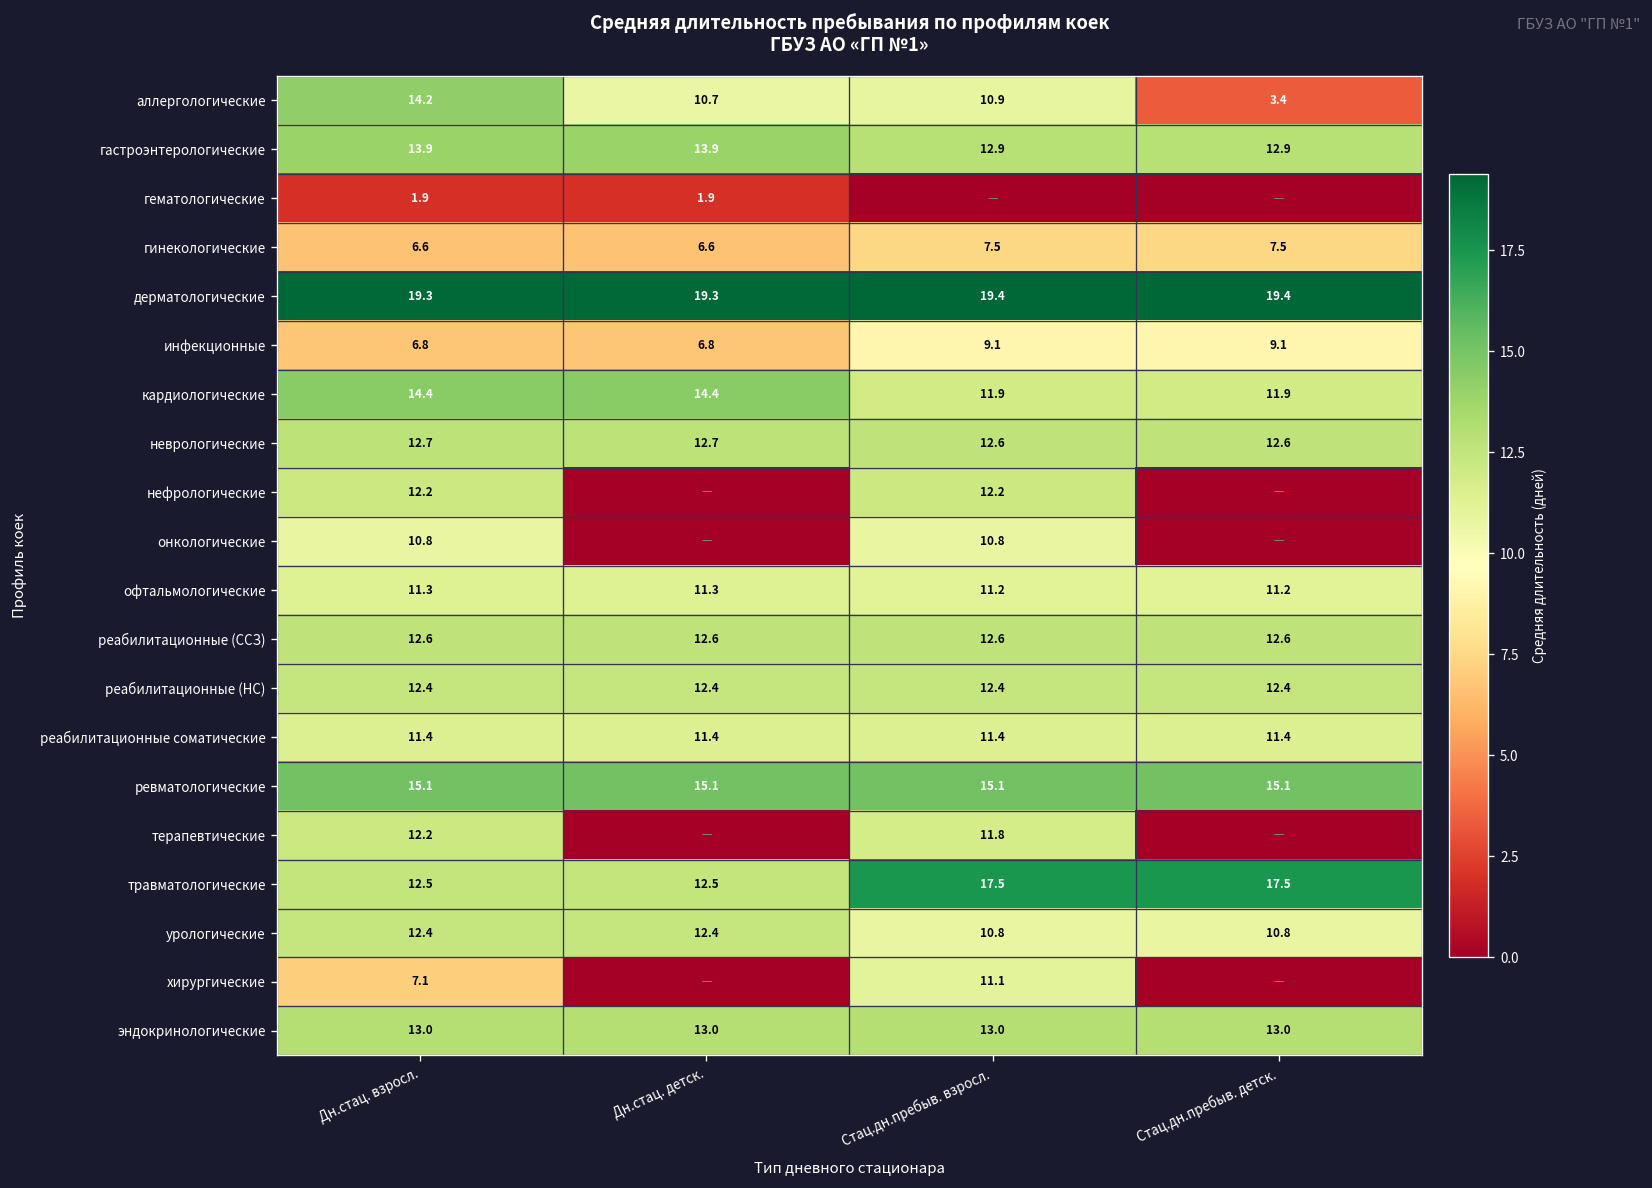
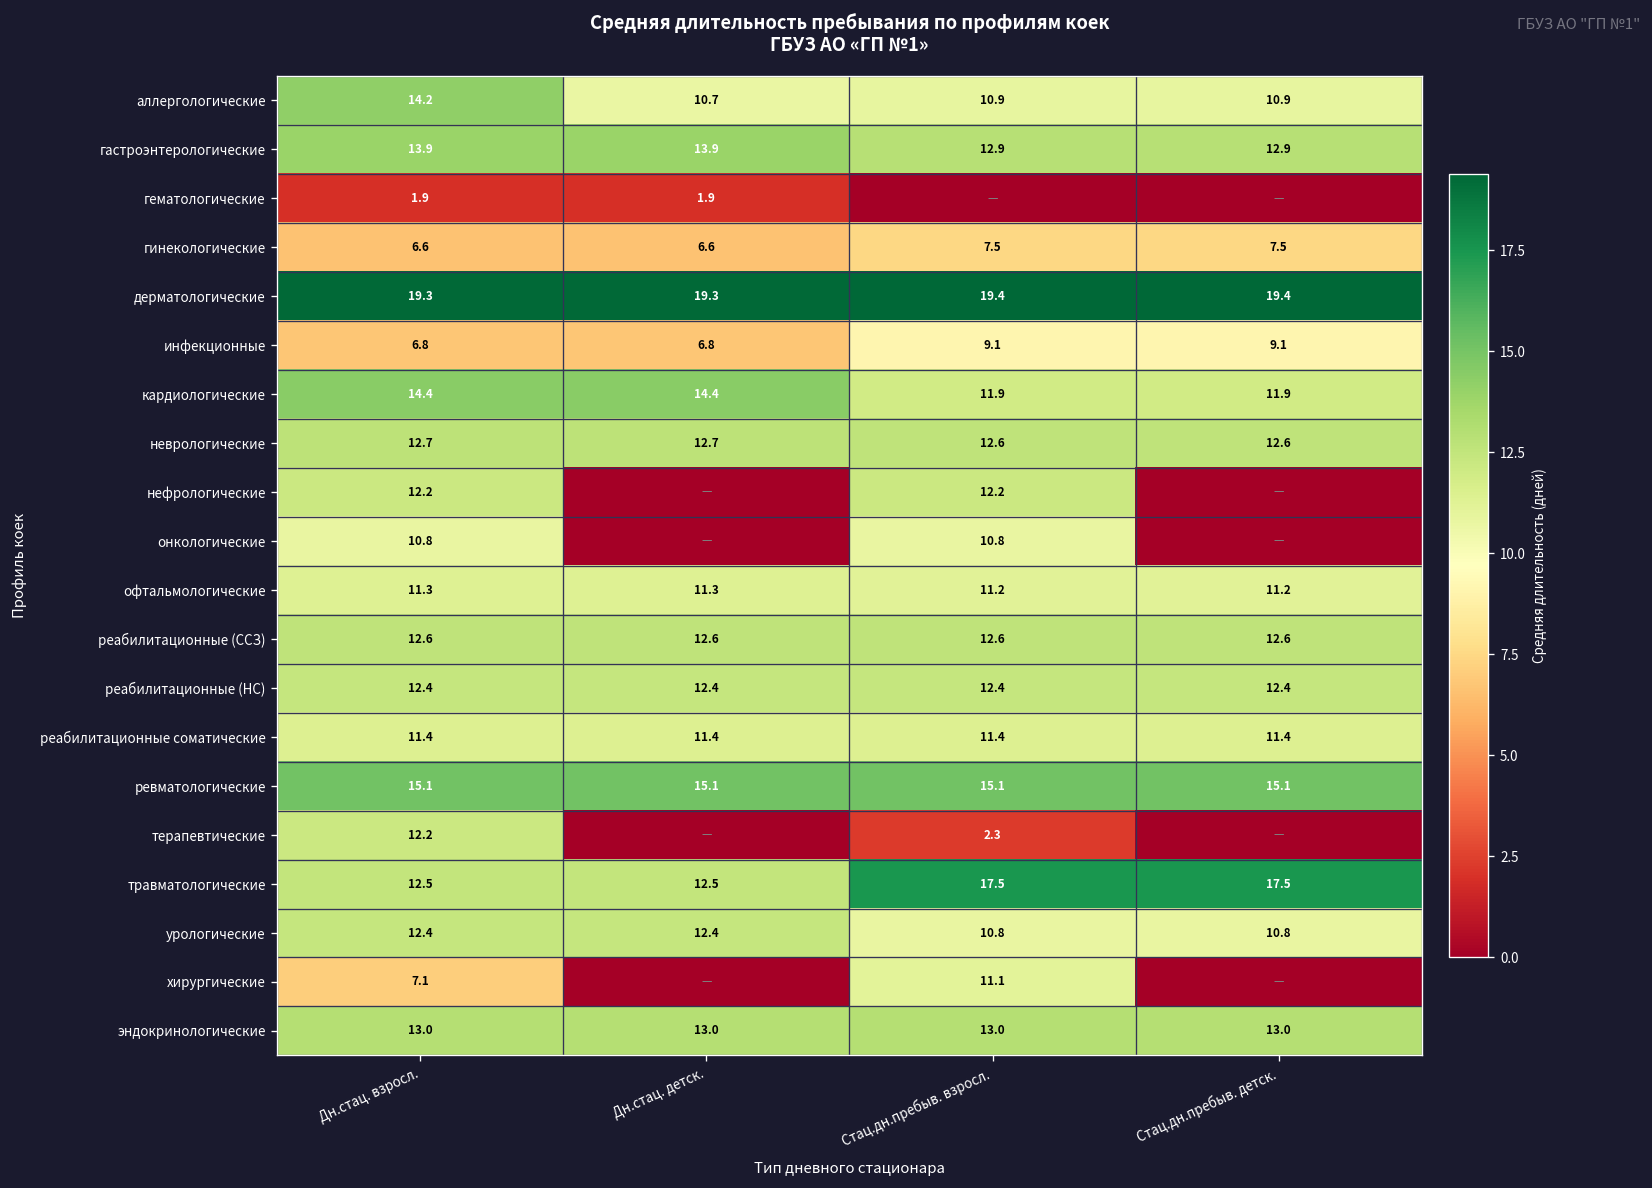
  {
    "аллергологические": {
      "Дн.стац. взросл.": 14.2,
      "Дн.стац. детск.": 10.7,
      "Стац.дн.пребыв. взросл.": 10.9,
-     "Стац.дн.пребыв. детск.": 3.4
+     "Стац.дн.пребыв. детск.": 10.9
    },
    "гастроэнтерологические": {
      "Дн.стац. взросл.": 13.9,
      "Дн.стац. детск.": 13.9,
      "Стац.дн.пребыв. взросл.": 12.9,
      "Стац.дн.пребыв. детск.": 12.9
    },
    "гематологические": {
      "Дн.стац. взросл.": 1.9,
      "Дн.стац. детск.": 1.9
    },
    "гинекологические": {
      "Дн.стац. взросл.": 6.6,
      "Дн.стац. детск.": 6.6,
      "Стац.дн.пребыв. взросл.": 7.5,
      "Стац.дн.пребыв. детск.": 7.5
    },
    "дерматологические": {
      "Дн.стац. взросл.": 19.3,
      "Дн.стац. детск.": 19.3,
      "Стац.дн.пребыв. взросл.": 19.4,
      "Стац.дн.пребыв. детск.": 19.4
    },
    "инфекционные": {
      "Дн.стац. взросл.": 6.8,
      "Дн.стац. детск.": 6.8,
      "Стац.дн.пребыв. взросл.": 9.1,
      "Стац.дн.пребыв. детск.": 9.1
    },
    "кардиологические": {
      "Дн.стац. взросл.": 14.4,
      "Дн.стац. детск.": 14.4,
      "Стац.дн.пребыв. взросл.": 11.9,
      "Стац.дн.пребыв. детск.": 11.9
    },
    "неврологические": {
      "Дн.стац. взросл.": 12.7,
      "Дн.стац. детск.": 12.7,
      "Стац.дн.пребыв. взросл.": 12.6,
      "Стац.дн.пребыв. детск.": 12.6
    },
    "нефрологические": {
      "Дн.стац. взросл.": 12.2,
      "Стац.дн.пребыв. взросл.": 12.2
    },
    "онкологические": {
      "Дн.стац. взросл.": 10.8,
      "Стац.дн.пребыв. взросл.": 10.8
    },
    "офтальмологические": {
      "Дн.стац. взросл.": 11.3,
      "Дн.стац. детск.": 11.3,
      "Стац.дн.пребыв. взросл.": 11.2,
      "Стац.дн.пребыв. детск.": 11.2
    },
    "реабилитационные (ССЗ)": {
      "Дн.стац. взросл.": 12.6,
      "Дн.стац. детск.": 12.6,
      "Стац.дн.пребыв. взросл.": 12.6,
      "Стац.дн.пребыв. детск.": 12.6
    },
    "реабилитационные (НС)": {
      "Дн.стац. взросл.": 12.4,
      "Дн.стац. детск.": 12.4,
      "Стац.дн.пребыв. взросл.": 12.4,
      "Стац.дн.пребыв. детск.": 12.4
    },
    "реабилитационные соматические": {
      "Дн.стац. взросл.": 11.4,
      "Дн.стац. детск.": 11.4,
      "Стац.дн.пребыв. взросл.": 11.4,
      "Стац.дн.пребыв. детск.": 11.4
    },
    "ревматологические": {
      "Дн.стац. взросл.": 15.1,
      "Дн.стац. детск.": 15.1,
      "Стац.дн.пребыв. взросл.": 15.1,
      "Стац.дн.пребыв. детск.": 15.1
    },
    "терапевтические": {
      "Дн.стац. взросл.": 12.2,
-     "Стац.дн.пребыв. взросл.": 11.8
+     "Стац.дн.пребыв. взросл.": 2.3
    },
    "травматологические": {
      "Дн.стац. взросл.": 12.5,
      "Дн.стац. детск.": 12.5,
      "Стац.дн.пребыв. взросл.": 17.5,
      "Стац.дн.пребыв. детск.": 17.5
    },
    "урологические": {
      "Дн.стац. взросл.": 12.4,
      "Дн.стац. детск.": 12.4,
      "Стац.дн.пребыв. взросл.": 10.8,
      "Стац.дн.пребыв. детск.": 10.8
    },
    "хирургические": {
      "Дн.стац. взросл.": 7.1,
      "Стац.дн.пребыв. взросл.": 11.1
    },
    "эндокринологические": {
      "Дн.стац. взросл.": 13.0,
      "Дн.стац. детск.": 13.0,
      "Стац.дн.пребыв. взросл.": 13.0,
      "Стац.дн.пребыв. детск.": 13.0
    }
  }
